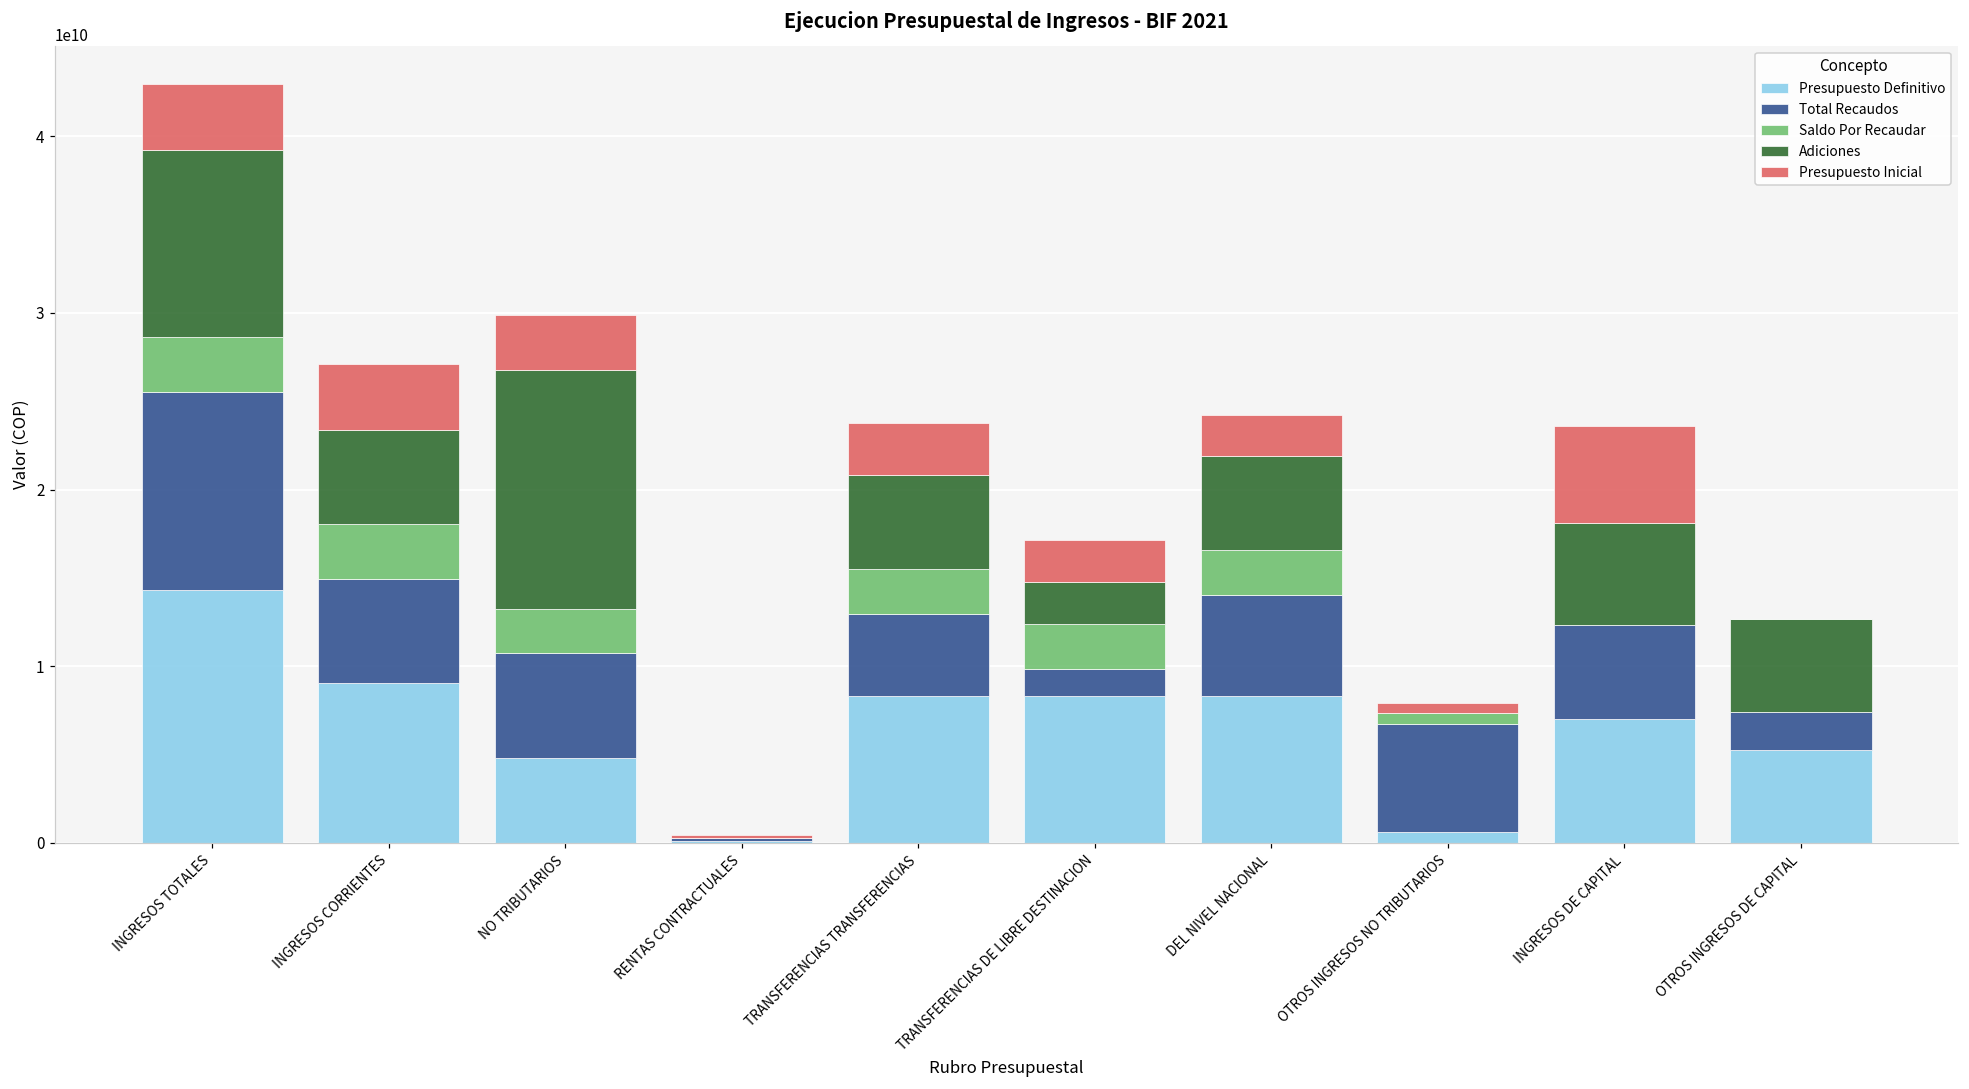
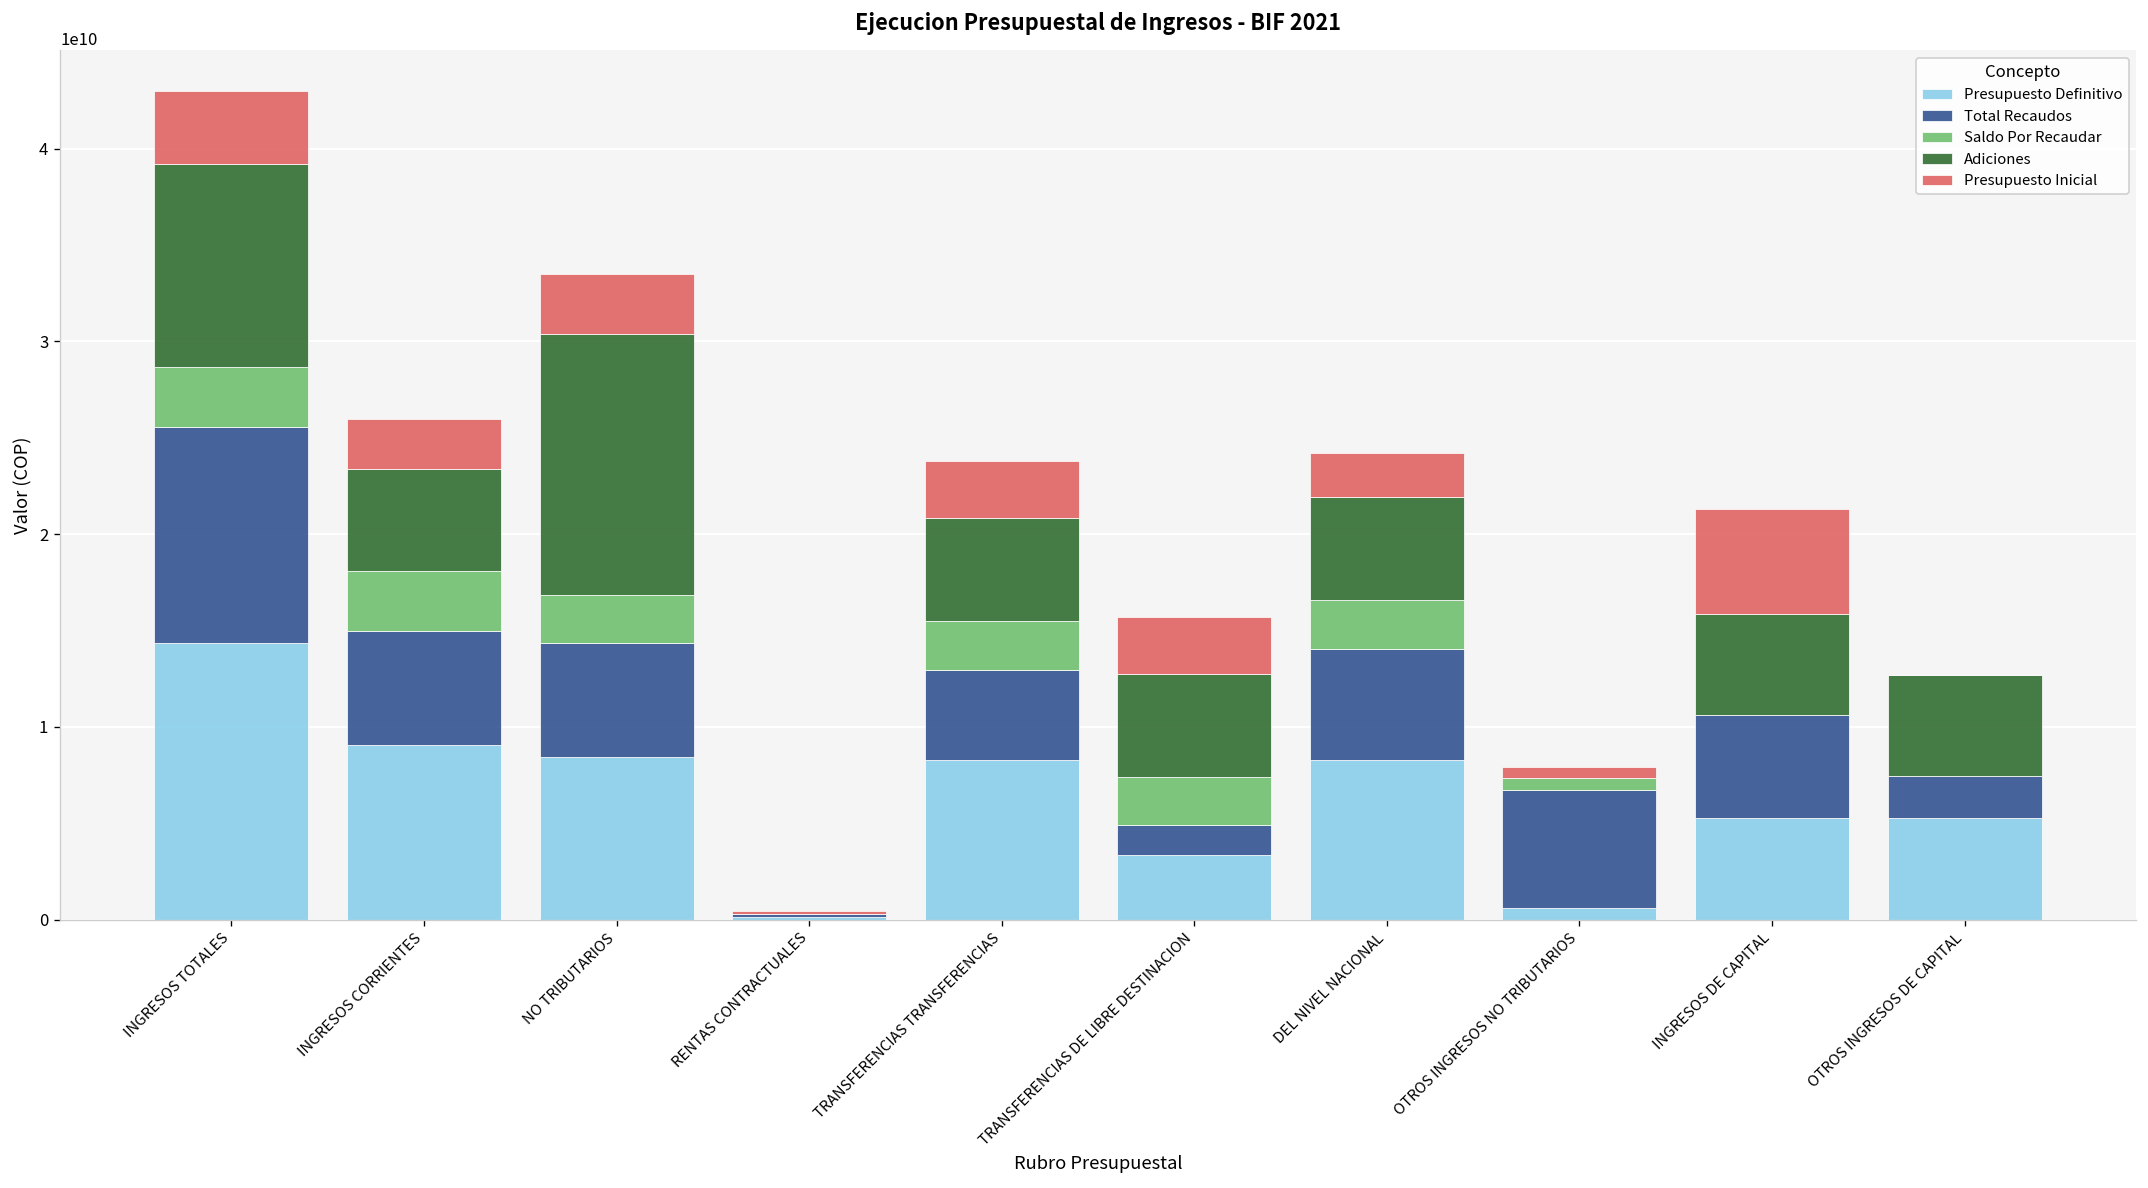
  {
    "Presupuesto Definitivo": {
      "INGRESOS TOTALES": 14300000000,
      "INGRESOS CORRIENTES": 9000000000,
-     "NO TRIBUTARIOS": 4800000000,
+     "NO TRIBUTARIOS": 8400000000,
      "TRANSFERENCIAS TRANSFERENCIAS": 8300000000,
-     "TRANSFERENCIAS DE LIBRE DESTINACION": 8300000000,
+     "TRANSFERENCIAS DE LIBRE DESTINACION": 3300000000,
      "DEL NIVEL NACIONAL": 8300000000,
      "OTROS INGRESOS NO TRIBUTARIOS": 600000000,
-     "INGRESOS DE CAPITAL": 7000000000,
+     "INGRESOS DE CAPITAL": 5300000000,
      "OTROS INGRESOS DE CAPITAL": 5300000000
    },
    "Total Recaudos": {
      "INGRESOS TOTALES": 11200000000,
      "INGRESOS CORRIENTES": 5900000000,
      "NO TRIBUTARIOS": 5900000000,
      "RENTAS CONTRACTUALES": 200000000,
      "TRANSFERENCIAS TRANSFERENCIAS": 4700000000,
      "TRANSFERENCIAS DE LIBRE DESTINACION": 1500000000,
      "DEL NIVEL NACIONAL": 5800000000,
      "OTROS INGRESOS NO TRIBUTARIOS": 6100000000,
      "INGRESOS DE CAPITAL": 5300000000,
      "OTROS INGRESOS DE CAPITAL": 2100000000
    },
    "Saldo Por Recaudar": {
      "INGRESOS TOTALES": 3100000000,
      "INGRESOS CORRIENTES": 3100000000,
      "NO TRIBUTARIOS": 2500000000,
      "RENTAS CONTRACTUALES": 0,
      "TRANSFERENCIAS TRANSFERENCIAS": 2500000000,
      "TRANSFERENCIAS DE LIBRE DESTINACION": 2500000000,
      "DEL NIVEL NACIONAL": 2500000000,
      "OTROS INGRESOS NO TRIBUTARIOS": 600000000,
      "INGRESOS DE CAPITAL": 0,
      "OTROS INGRESOS DE CAPITAL": 0
    },
    "Adiciones": {
      "INGRESOS TOTALES": 10600000000,
      "INGRESOS CORRIENTES": 5300000000,
      "NO TRIBUTARIOS": 13500000000,
      "RENTAS CONTRACTUALES": 0,
      "TRANSFERENCIAS TRANSFERENCIAS": 5300000000,
-     "TRANSFERENCIAS DE LIBRE DESTINACION": 2400000000,
+     "TRANSFERENCIAS DE LIBRE DESTINACION": 5300000000,
      "DEL NIVEL NACIONAL": 5300000000,
      "OTROS INGRESOS NO TRIBUTARIOS": 0,
-     "INGRESOS DE CAPITAL": 5800000000,
+     "INGRESOS DE CAPITAL": 5300000000,
      "OTROS INGRESOS DE CAPITAL": 5300000000
    },
    "Presupuesto Inicial": {
      "INGRESOS TOTALES": 3800000000,
-     "INGRESOS CORRIENTES": 3700000000,
+     "INGRESOS CORRIENTES": 2600000000,
      "NO TRIBUTARIOS": 3100000000,
      "RENTAS CONTRACTUALES": 200000000,
      "TRANSFERENCIAS TRANSFERENCIAS": 3000000000,
-     "TRANSFERENCIAS DE LIBRE DESTINACION": 2400000000,
+     "TRANSFERENCIAS DE LIBRE DESTINACION": 3000000000,
      "DEL NIVEL NACIONAL": 2300000000,
      "OTROS INGRESOS NO TRIBUTARIOS": 600000000,
      "INGRESOS DE CAPITAL": 5500000000
    }
  }
